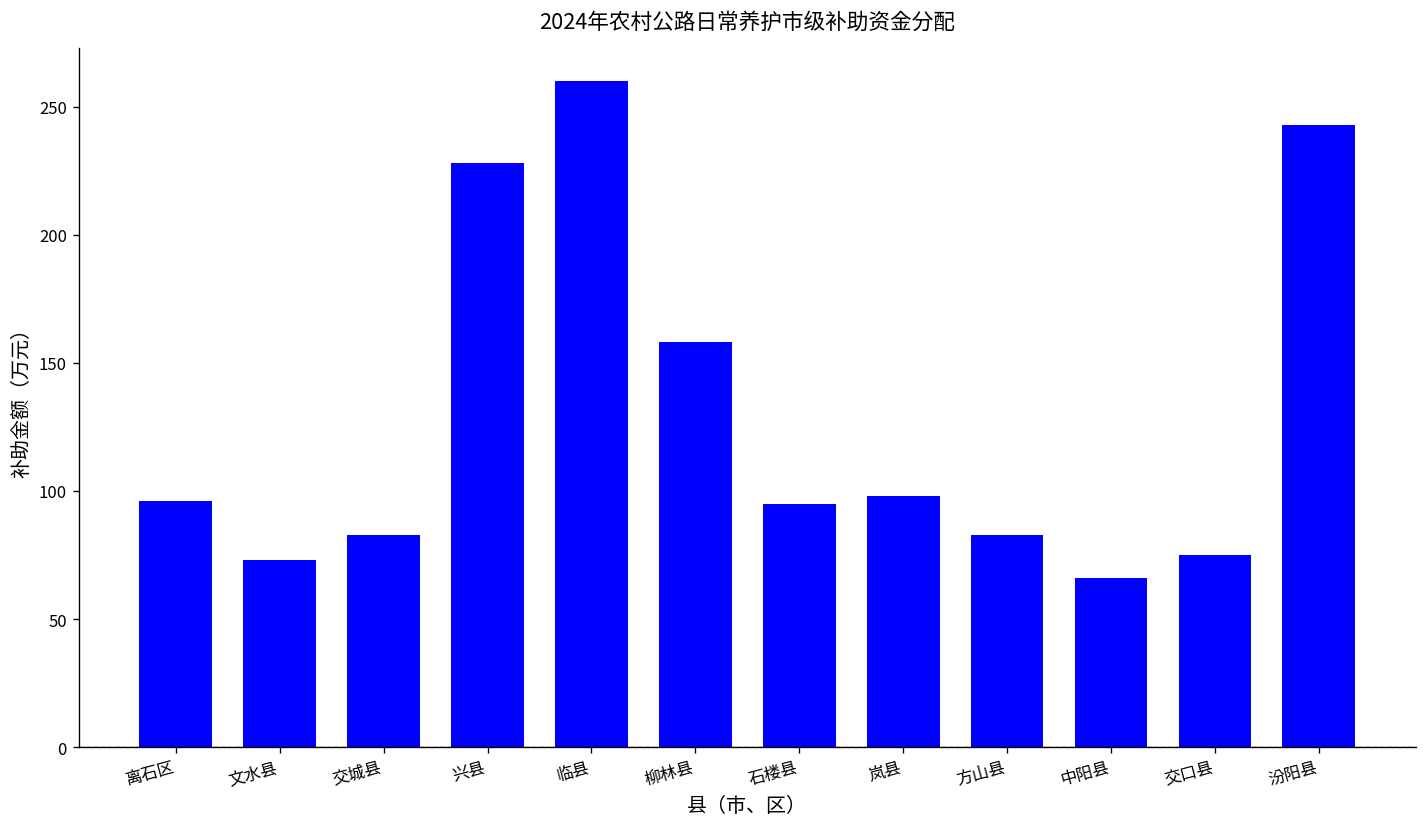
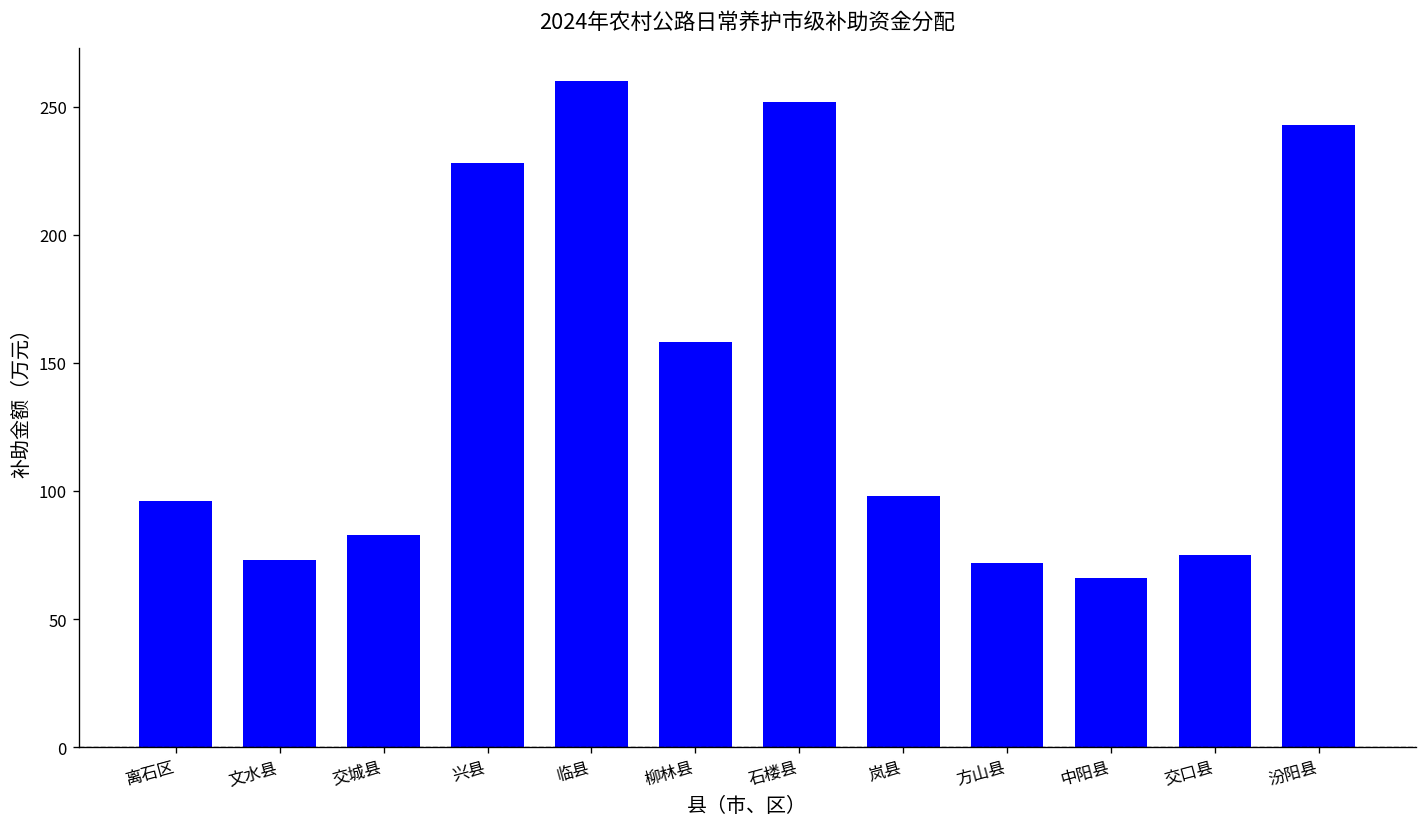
  {
    "离石区": 96,
    "文水县": 73,
    "交城县": 83,
    "兴县": 228,
    "临县": 260,
    "柳林县": 158,
-   "石楼县": 95,
+   "石楼县": 252,
    "岚县": 98,
-   "方山县": 83,
+   "方山县": 72,
    "中阳县": 66,
    "交口县": 75,
    "汾阳县": 243
  }
